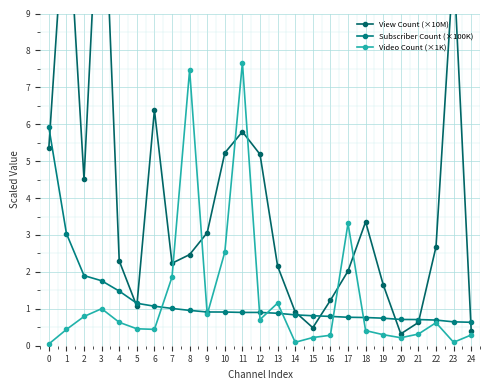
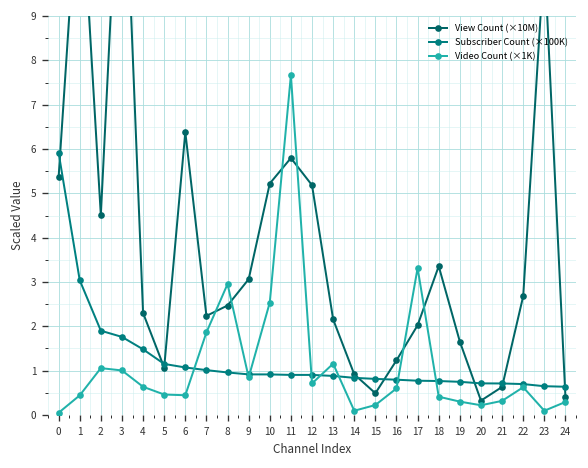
  {
    "Video Count (×1K)": {
      "0": 0.0,
      "1": 0.4,
-     "2": 0.8,
+     "2": 1.1,
      "3": 1.0,
      "4": 0.6,
      "5": 0.5,
      "6": 0.4,
      "7": 1.9,
-     "8": 7.5,
+     "8": 3.0,
      "10": 2.5,
      "11": 7.7,
      "12": 0.7,
      "13": 1.2,
      "14": 0.1,
      "15": 0.2,
-     "16": 0.3,
+     "16": 0.6,
      "17": 3.3,
      "18": 0.4,
      "19": 0.3,
      "20": 0.2,
      "21": 0.3,
      "22": 0.6,
      "23": 0.1,
      "24": 0.3
    }
  }
